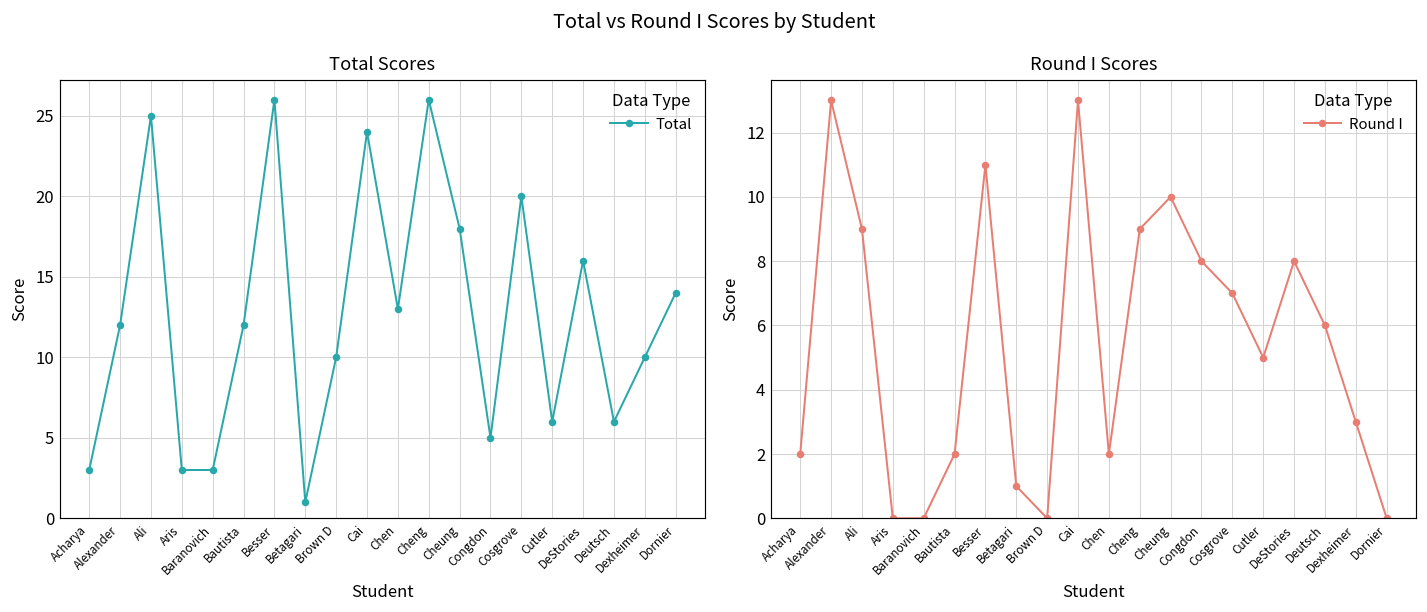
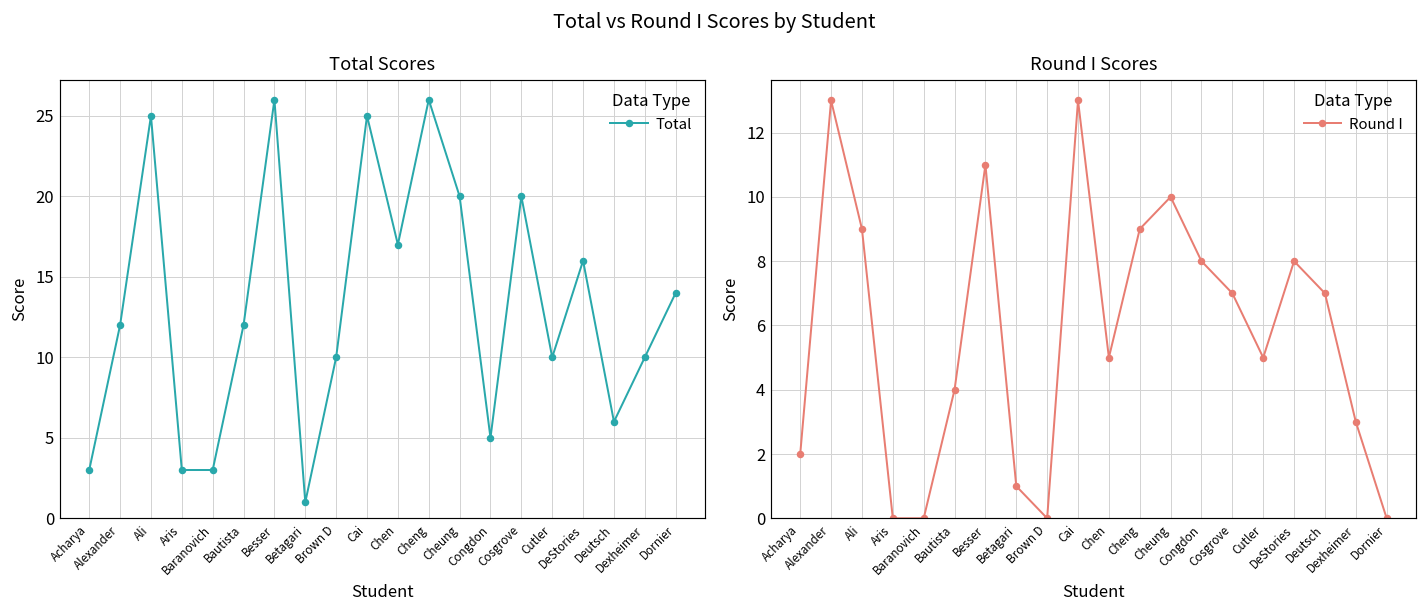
  {
    "Total Scores": {
      "Acharya": 3,
      "Alexander": 12,
      "Ali": 25,
      "Aris": 3,
      "Baranovich": 3,
      "Bautista": 12,
      "Besser": 26,
      "Betagari": 1,
      "Brown D": 10,
-     "Cai": 24,
-     "Chen": 13,
+     "Cai": 25,
+     "Chen": 17,
      "Cheng": 26,
-     "Cheung": 18,
+     "Cheung": 20,
      "Congdon": 5,
      "Cosgrove": 20,
-     "Cutler": 6,
+     "Cutler": 10,
      "DeStories": 16,
      "Deutsch": 6,
      "Dexheimer": 10,
      "Dornier": 14
    },
    "Round I Scores": {
      "Acharya": 2,
      "Alexander": 13,
      "Ali": 9,
      "Aris": 0,
      "Baranovich": 0,
-     "Bautista": 2,
+     "Bautista": 4,
      "Besser": 11,
      "Betagari": 1,
      "Brown D": 0,
      "Cai": 13,
-     "Chen": 2,
+     "Chen": 5,
      "Cheng": 9,
      "Cheung": 10,
      "Congdon": 8,
      "Cosgrove": 7,
      "Cutler": 5,
      "DeStories": 8,
-     "Deutsch": 6,
+     "Deutsch": 7,
      "Dexheimer": 3,
      "Dornier": 0
    }
  }
